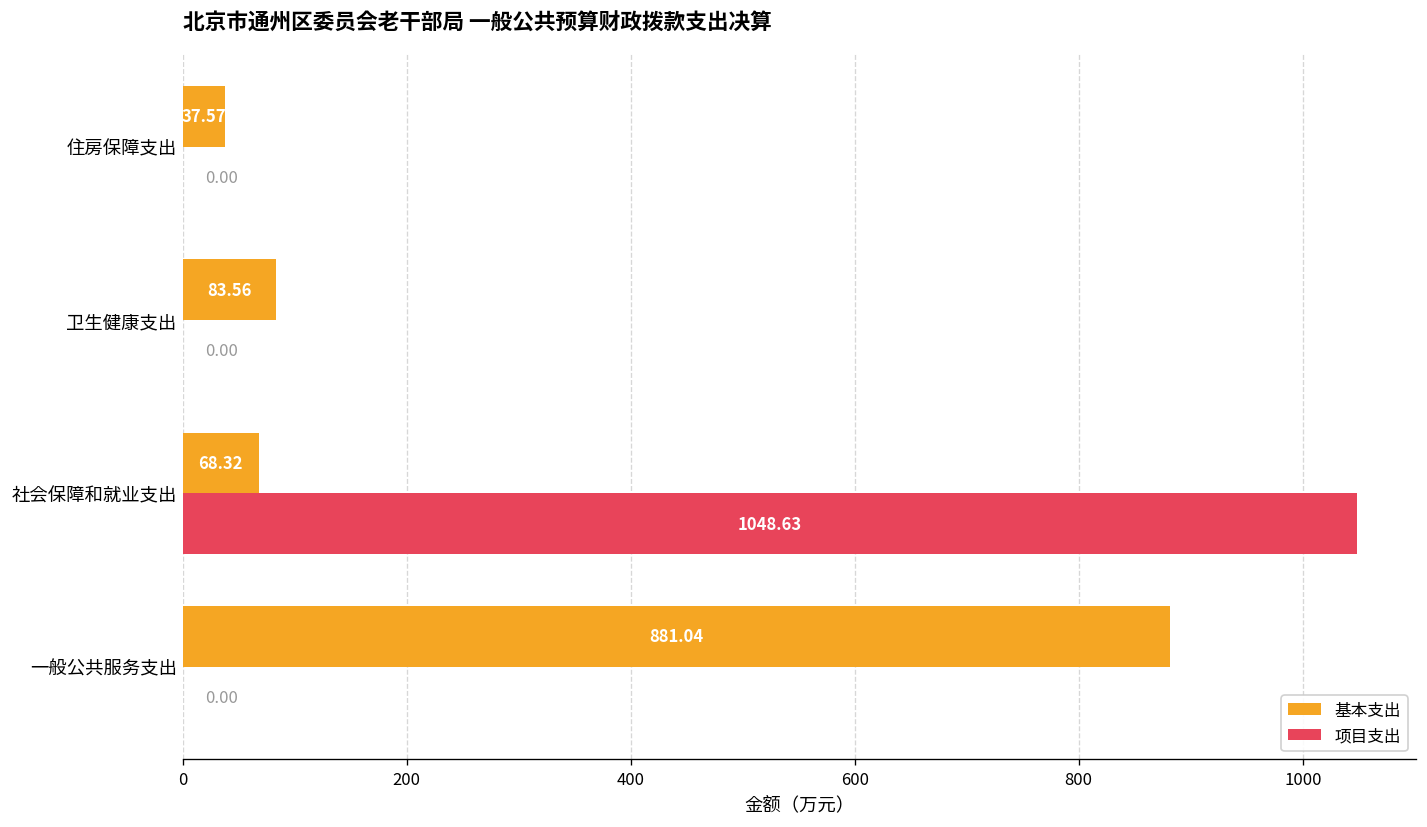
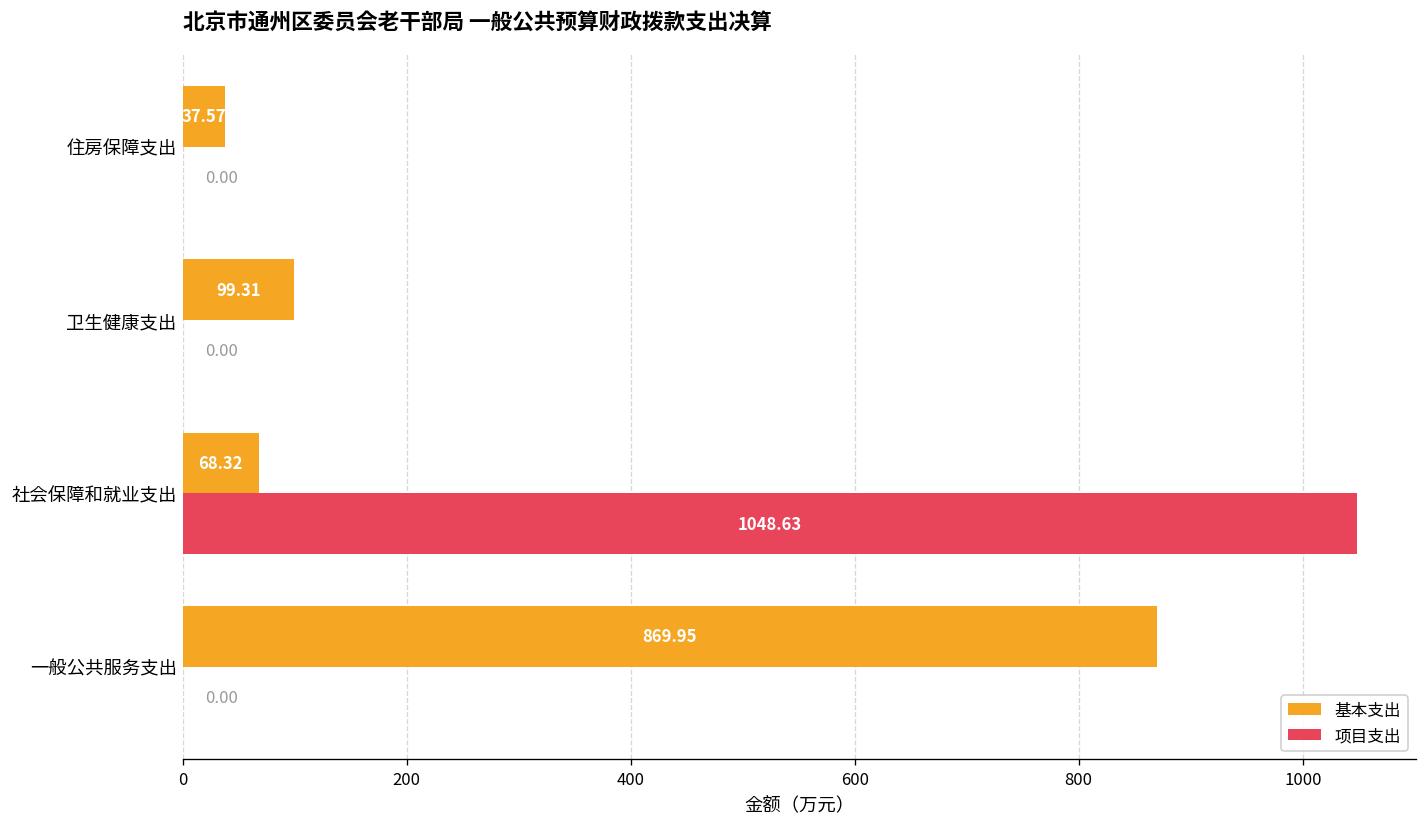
  {
    "基本支出": {
      "住房保障支出": 37.57,
-     "卫生健康支出": 83.56,
+     "卫生健康支出": 99.31,
      "社会保障和就业支出": 68.32,
-     "一般公共服务支出": 881.04
+     "一般公共服务支出": 869.95
    },
    "项目支出": {
      "住房保障支出": 0.00,
      "卫生健康支出": 0.00,
      "社会保障和就业支出": 1048.63,
      "一般公共服务支出": 0.00
    }
  }
